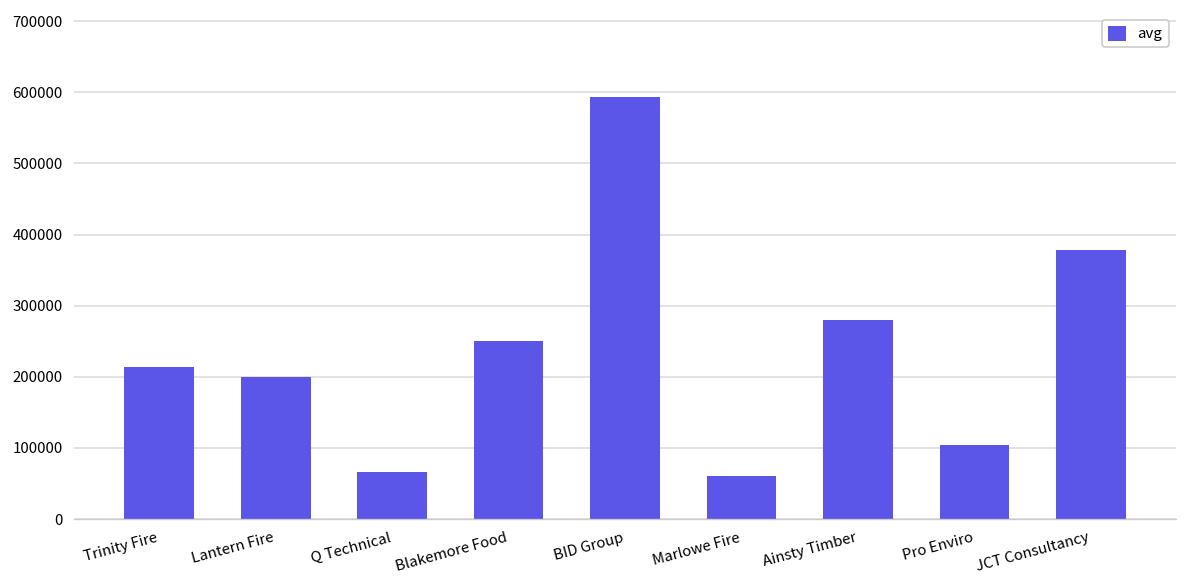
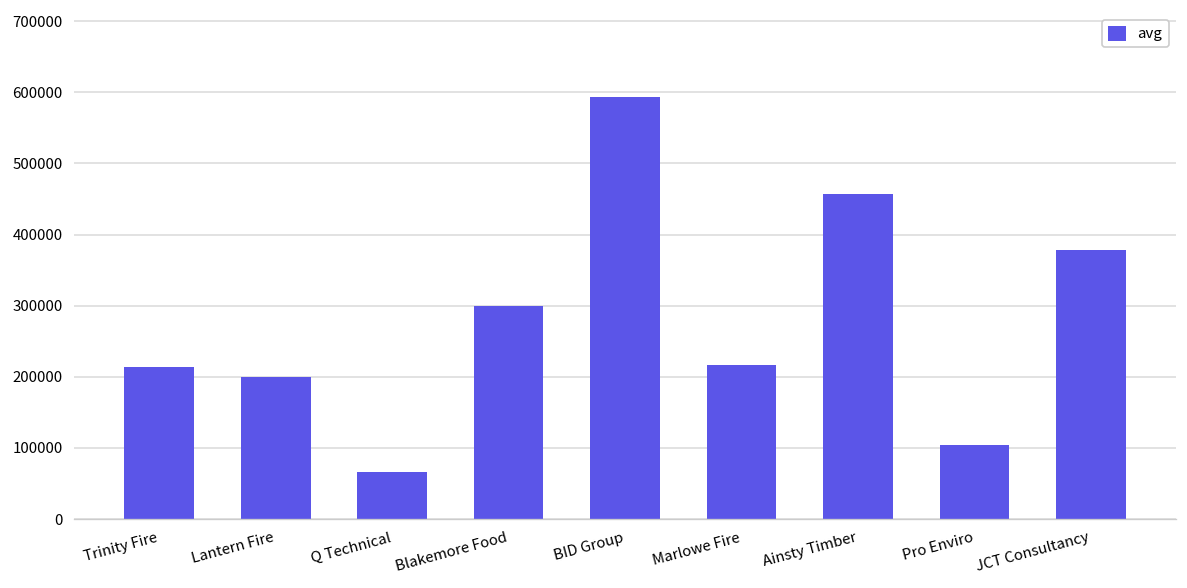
  {
    "Trinity Fire": 210000,
    "Lantern Fire": 200000,
    "Q Technical": 70000,
-   "Blakemore Food": 250000,
+   "Blakemore Food": 300000,
    "BID Group": 590000,
-   "Marlowe Fire": 60000,
-   "Ainsty Timber": 280000,
+   "Marlowe Fire": 220000,
+   "Ainsty Timber": 460000,
    "Pro Enviro": 100000,
    "JCT Consultancy": 380000
  }
